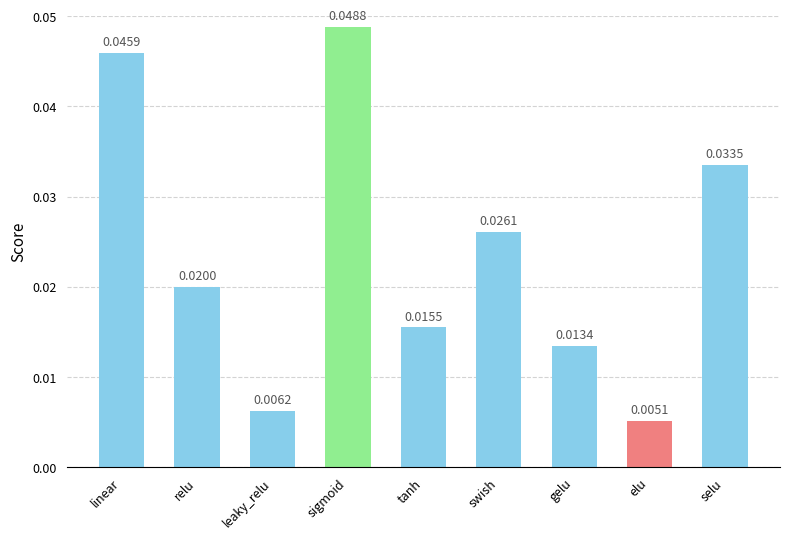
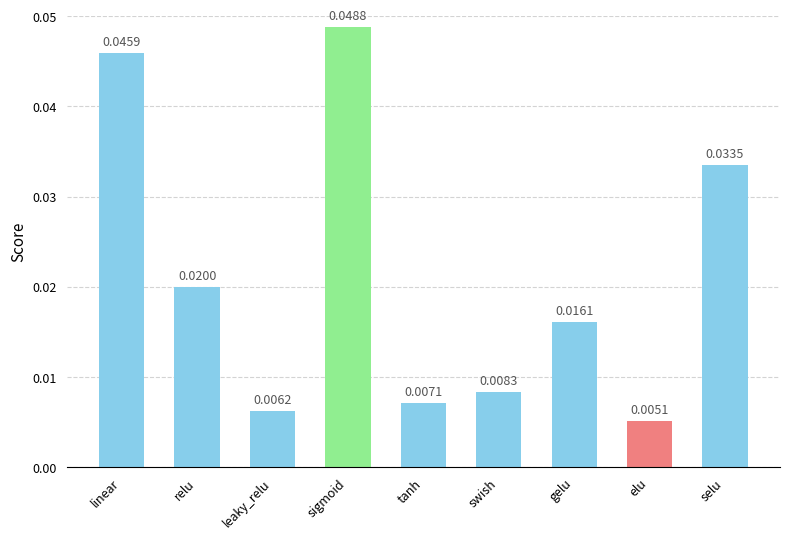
  {
    "linear": 0.0459,
    "relu": 0.0200,
    "leaky_relu": 0.0062,
    "sigmoid": 0.0488,
-   "tanh": 0.0155,
-   "swish": 0.0261,
-   "gelu": 0.0134,
+   "tanh": 0.0071,
+   "swish": 0.0083,
+   "gelu": 0.0161,
    "elu": 0.0051,
    "selu": 0.0335
  }
